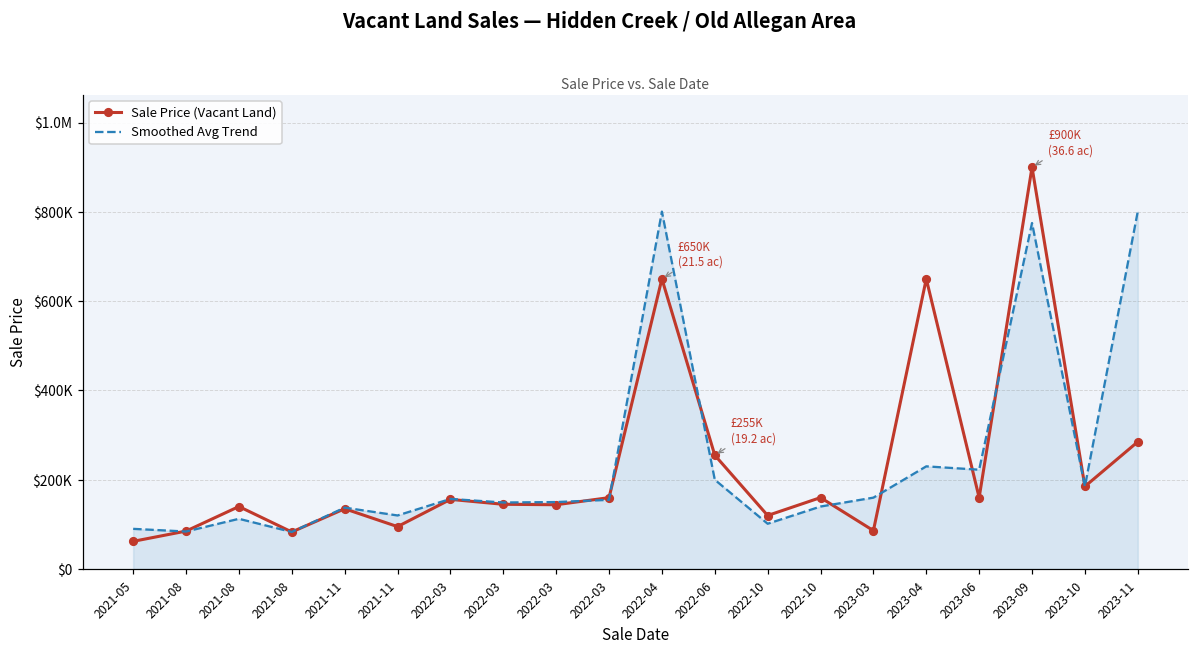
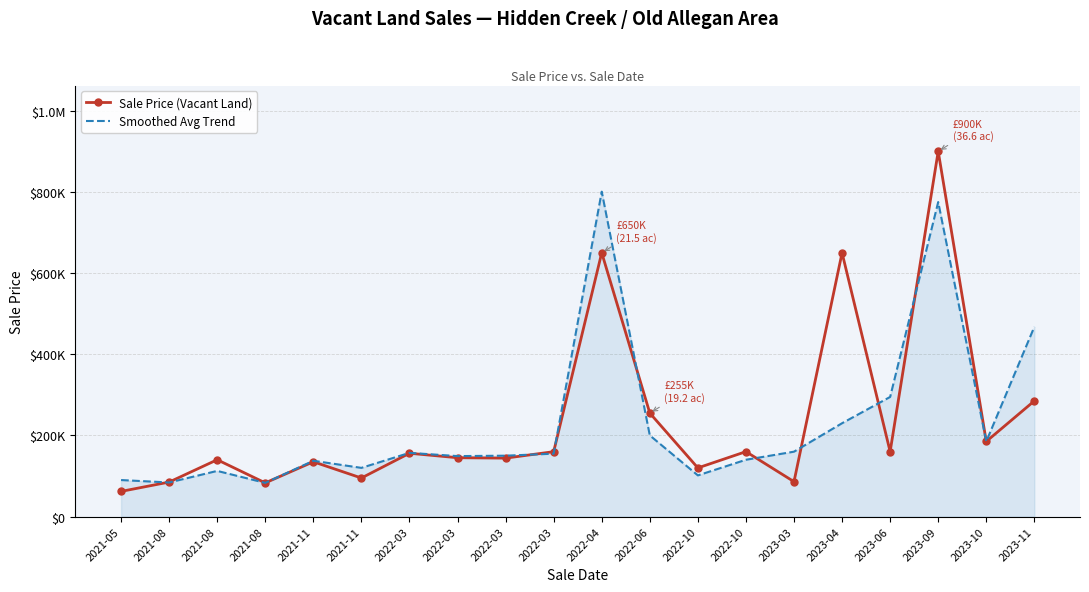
  {
    "Sale Price (Vacant Land)": {
      "2022-04": "£650K",
      "2022-06": "£255K",
      "2023-09": "£900K"
    },
    "Smoothed Avg Trend": {
      "2021-05": "$90000",
      "2022-04": "$800000",
      "2022-06": "$200000",
      "2023-03": "$160000",
      "2023-04": "$230000",
-     "2023-06": "$220000",
+     "2023-06": "$290000",
      "2023-09": "$780000",
-     "2023-11": "$800000"
+     "2023-11": "$470000"
    }
  }
